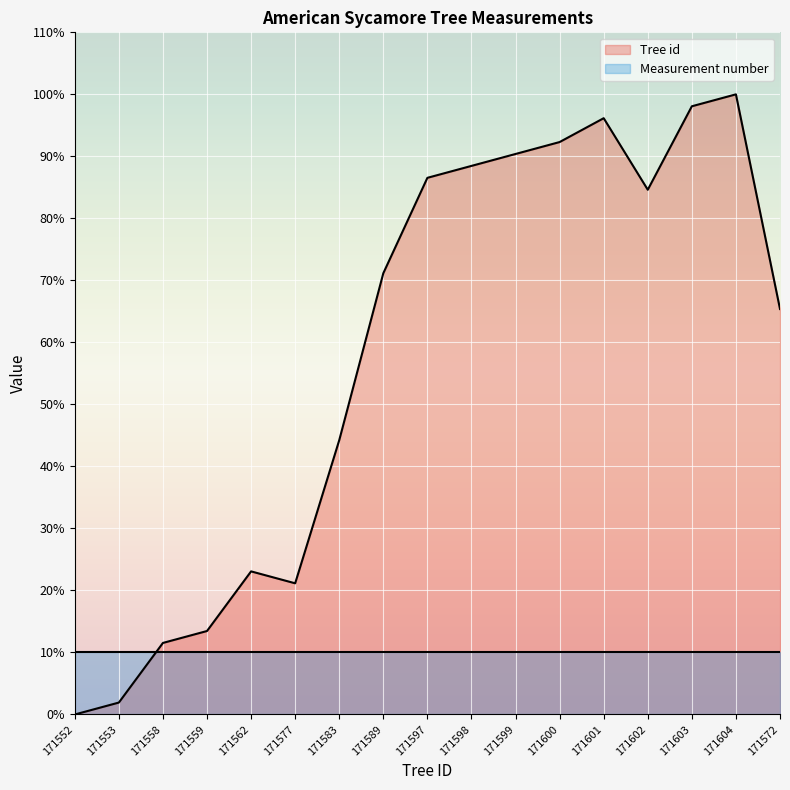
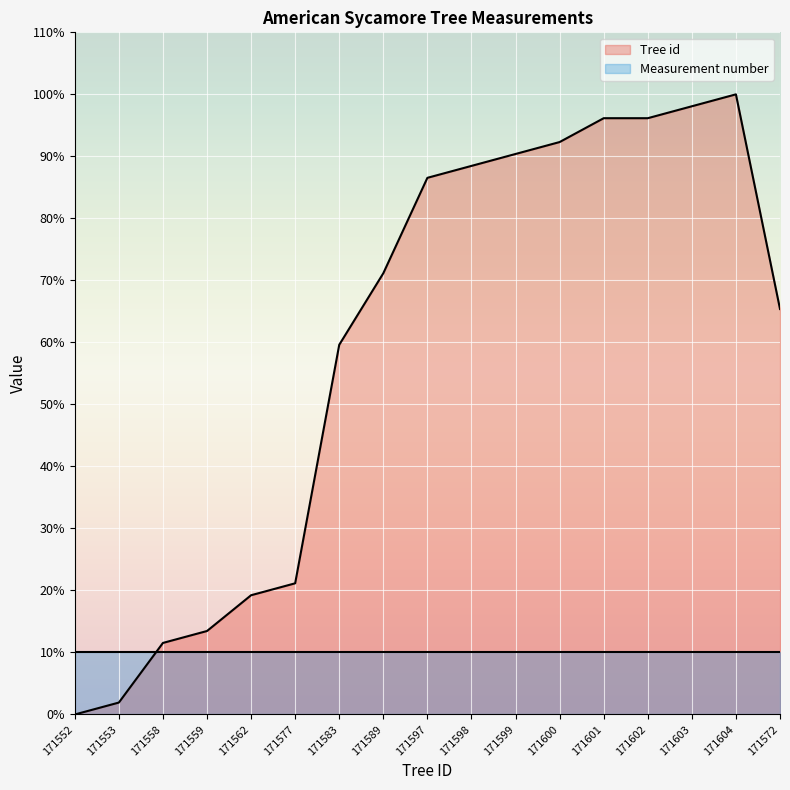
  {
    "Tree id": {
      "171552": "0%",
      "171553": "2%",
      "171558": "12%",
      "171559": "13%",
-     "171562": "23%",
+     "171562": "19%",
      "171577": "21%",
-     "171583": "44%",
+     "171583": "60%",
      "171589": "71%",
      "171597": "87%",
      "171598": "88%",
      "171599": "90%",
      "171600": "92%",
      "171601": "96%",
-     "171602": "85%",
+     "171602": "96%",
      "171603": "98%",
      "171604": "100%",
      "171572": "65%"
    },
    "Measurement number": {
      "171552": "10%",
      "171553": "10%",
      "171558": "10%",
      "171559": "10%",
      "171562": "10%",
      "171577": "10%",
      "171583": "10%",
      "171589": "10%",
      "171597": "10%",
      "171598": "10%",
      "171599": "10%",
      "171600": "10%",
      "171601": "10%",
      "171602": "10%",
      "171603": "10%",
      "171604": "10%",
      "171572": "10%"
    }
  }
